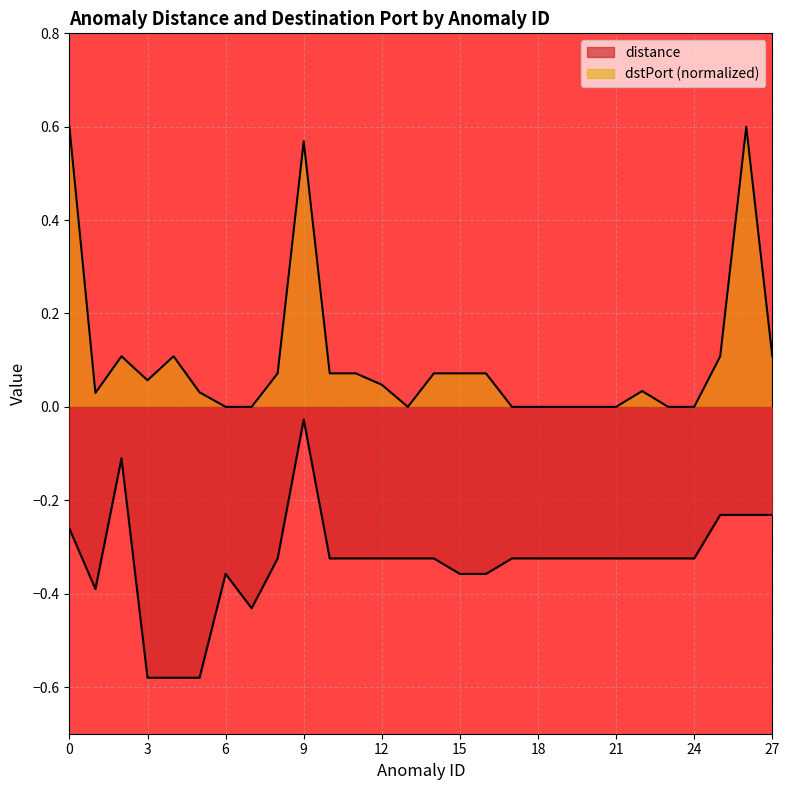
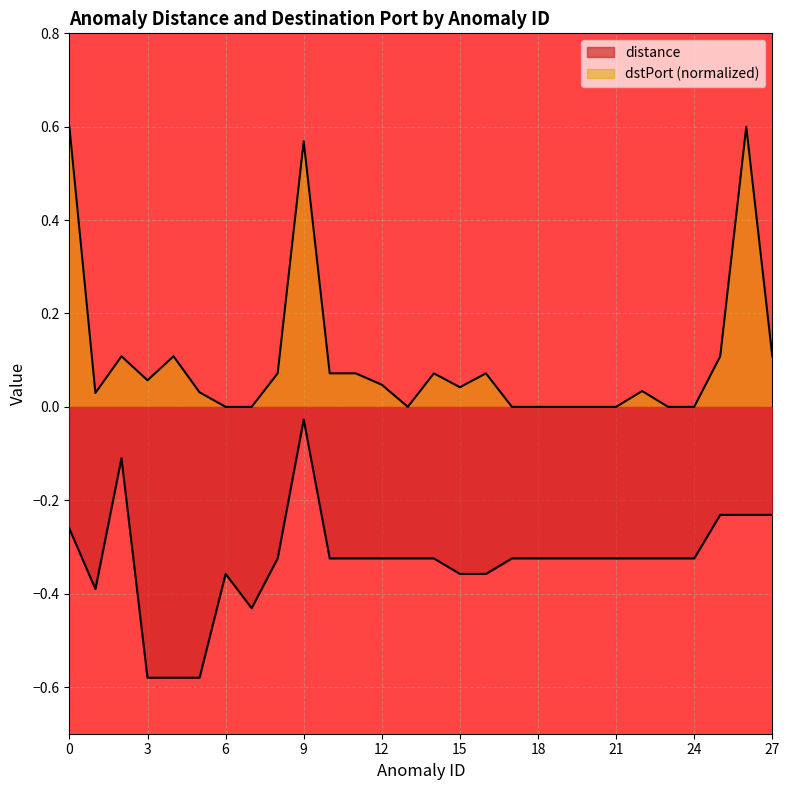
  {
    "dstPort (normalized)": {
      "0": 0.60,
      "3": 0.06,
      "9": 0.57,
      "12": 0.05,
-     "15": 0.07,
+     "15": 0.04,
      "27": 0.11
    }
  }
